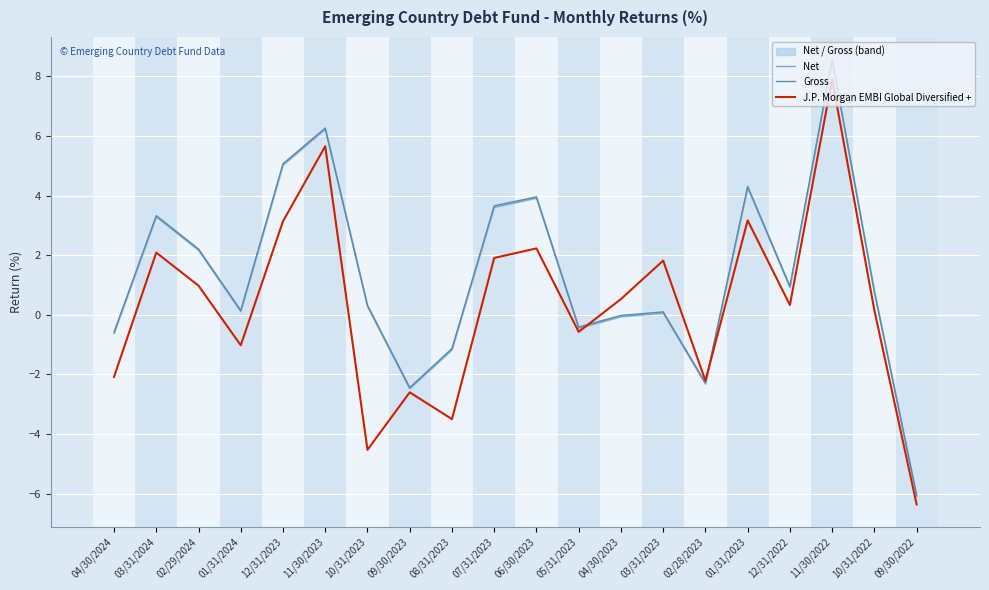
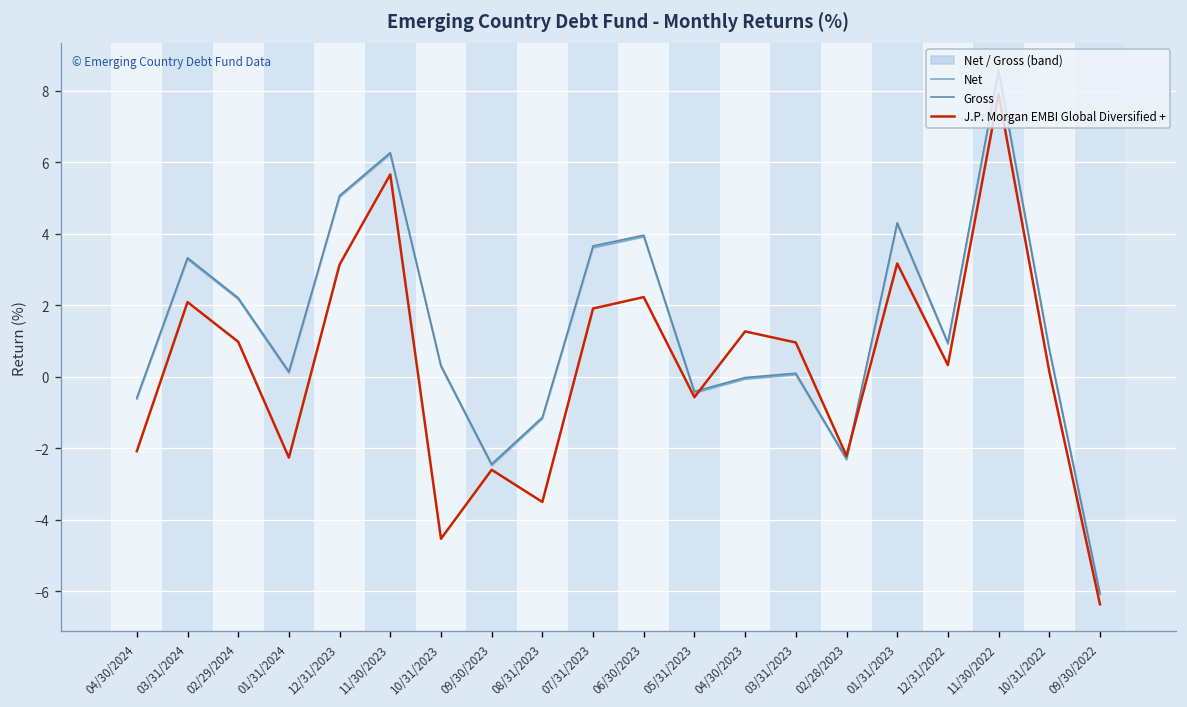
  {
    "J.P. Morgan EMBI Global Diversified +": {
      "04/30/2024": -2.1,
      "03/31/2024": 2.1,
      "02/29/2024": 1.0,
-     "01/31/2024": -1.0,
+     "01/31/2024": -2.3,
      "12/31/2023": 3.1,
      "11/30/2023": 5.7,
      "10/31/2023": -4.5,
      "09/30/2023": -2.6,
      "08/31/2023": -3.5,
      "07/31/2023": 1.9,
      "06/30/2023": 2.2,
      "05/31/2023": -0.6,
-     "04/30/2023": 0.5,
-     "03/31/2023": 1.8,
+     "04/30/2023": 1.3,
+     "03/31/2023": 1.0,
      "01/31/2023": 3.2,
      "12/31/2022": 0.3,
      "10/31/2022": 0.2,
      "09/30/2022": -6.4
    }
  }
